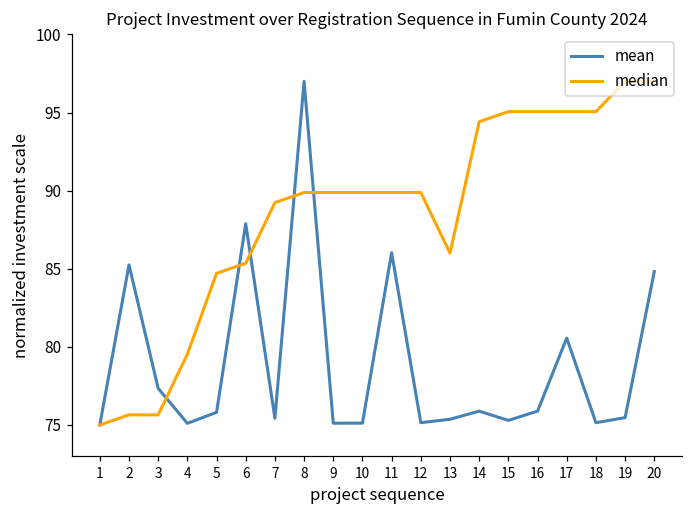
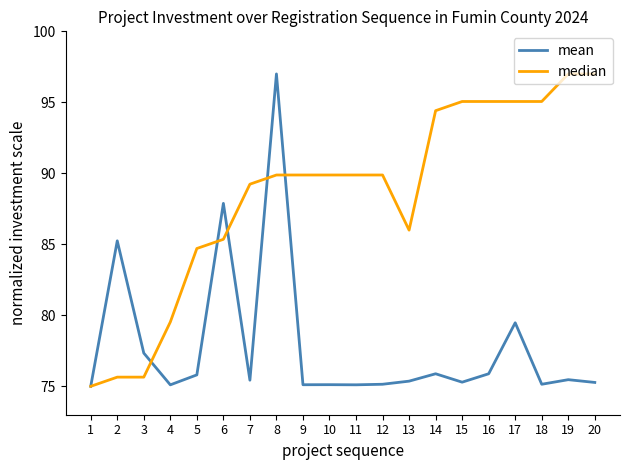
  {
    "mean": {
      "2": 85.2,
      "3": 77.3,
      "4": 75.1,
      "5": 75.8,
      "6": 87.9,
      "7": 75.4,
      "8": 97.0,
      "9": 75.1,
      "10": 75.1,
-     "11": 86.0,
+     "11": 75.1,
      "12": 75.1,
      "13": 75.4,
      "14": 75.9,
      "15": 75.3,
      "16": 75.9,
-     "17": 80.6,
+     "17": 79.5,
      "18": 75.1,
      "19": 75.5,
-     "20": 84.8
+     "20": 75.3
    },
    "median": {
      "2": 75.6,
      "3": 75.6,
      "4": 79.5,
      "5": 84.7,
      "6": 85.4,
      "7": 89.2,
      "8": 89.9,
      "9": 89.9,
      "10": 89.9,
      "11": 89.9,
      "12": 89.9,
      "13": 86.0,
      "14": 94.4,
      "15": 95.1,
      "16": 95.1,
      "17": 95.1,
      "18": 95.1
    }
  }
